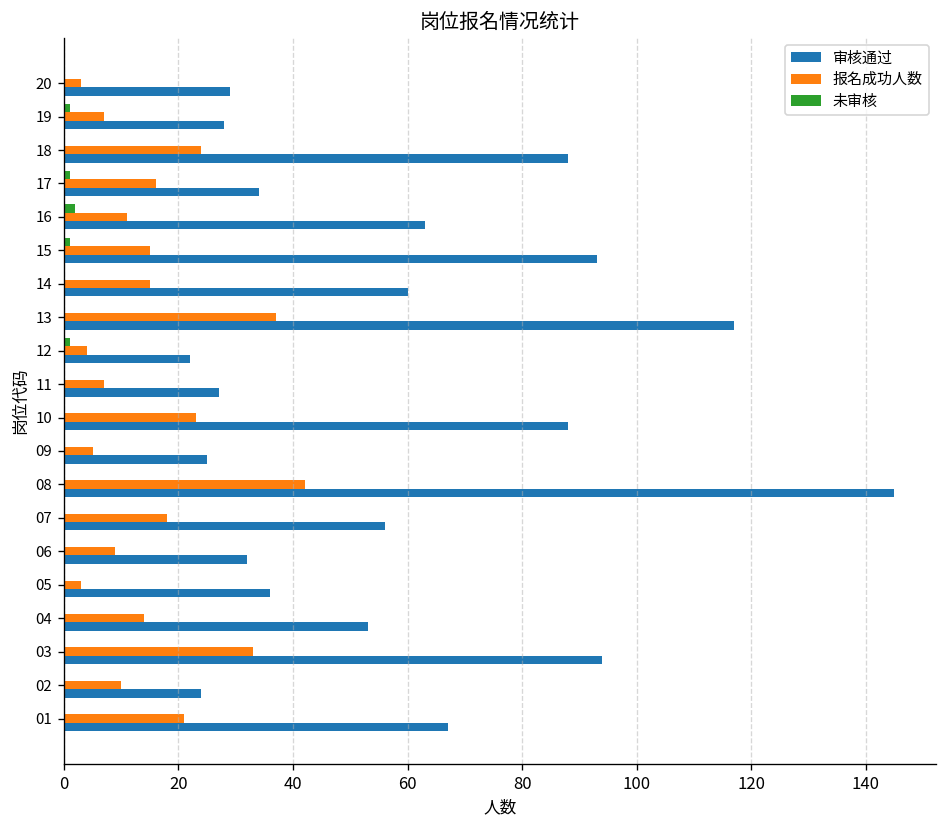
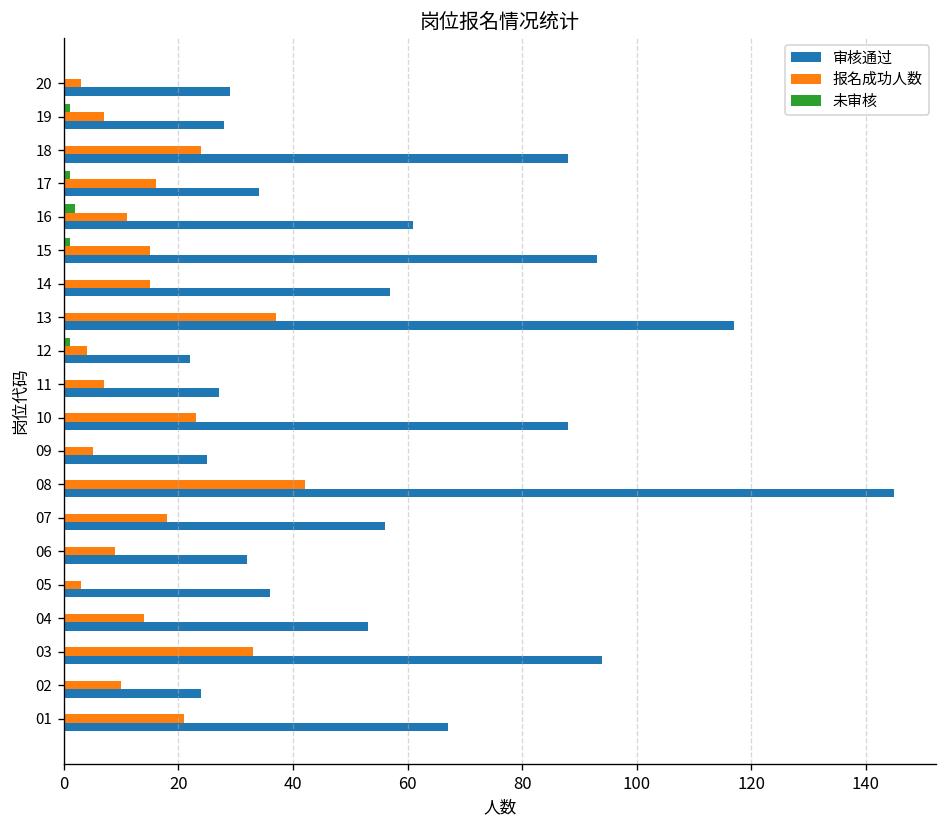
  {
    "审核通过": {
      "20": 29,
      "19": 28,
      "18": 88,
      "17": 34,
-     "16": 63,
+     "16": 61,
      "15": 93,
-     "14": 60,
+     "14": 57,
      "13": 117,
      "12": 22,
      "11": 27,
      "10": 88,
      "09": 25,
      "08": 145,
      "07": 56,
      "06": 32,
      "05": 36,
      "04": 53,
      "03": 94,
      "02": 24,
      "01": 67
    },
    "报名成功人数": {
      "20": 3,
      "19": 7,
      "18": 24,
      "17": 16,
      "16": 11,
      "15": 15,
      "14": 15,
      "13": 37,
      "12": 4,
      "11": 7,
      "10": 23,
      "09": 5,
      "08": 42,
      "07": 18,
      "06": 9,
      "05": 3,
      "04": 14,
      "03": 33,
      "02": 10,
      "01": 21
    },
    "未审核": {
      "20": 0,
      "19": 1,
      "18": 0,
      "17": 1,
      "16": 2,
      "15": 1,
      "14": 0,
      "13": 0,
      "12": 1,
      "11": 0,
      "10": 0,
      "09": 0,
      "08": 0,
      "07": 0,
      "06": 0,
      "05": 0,
      "04": 0,
      "03": 0,
      "02": 0,
      "01": 0
    }
  }
